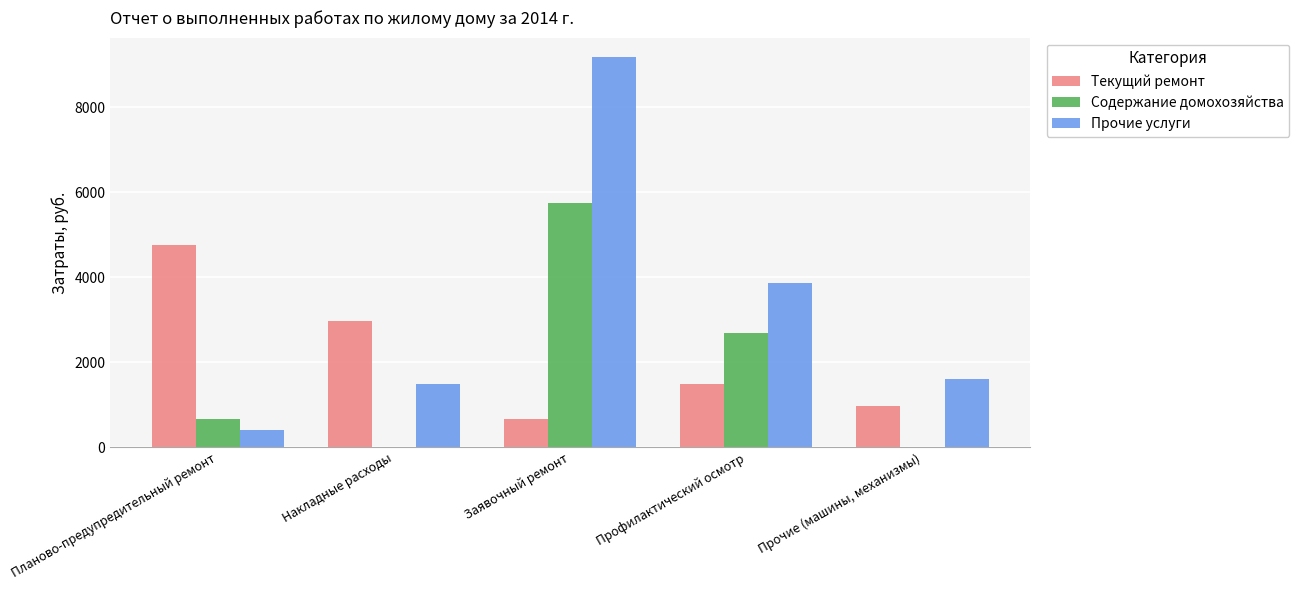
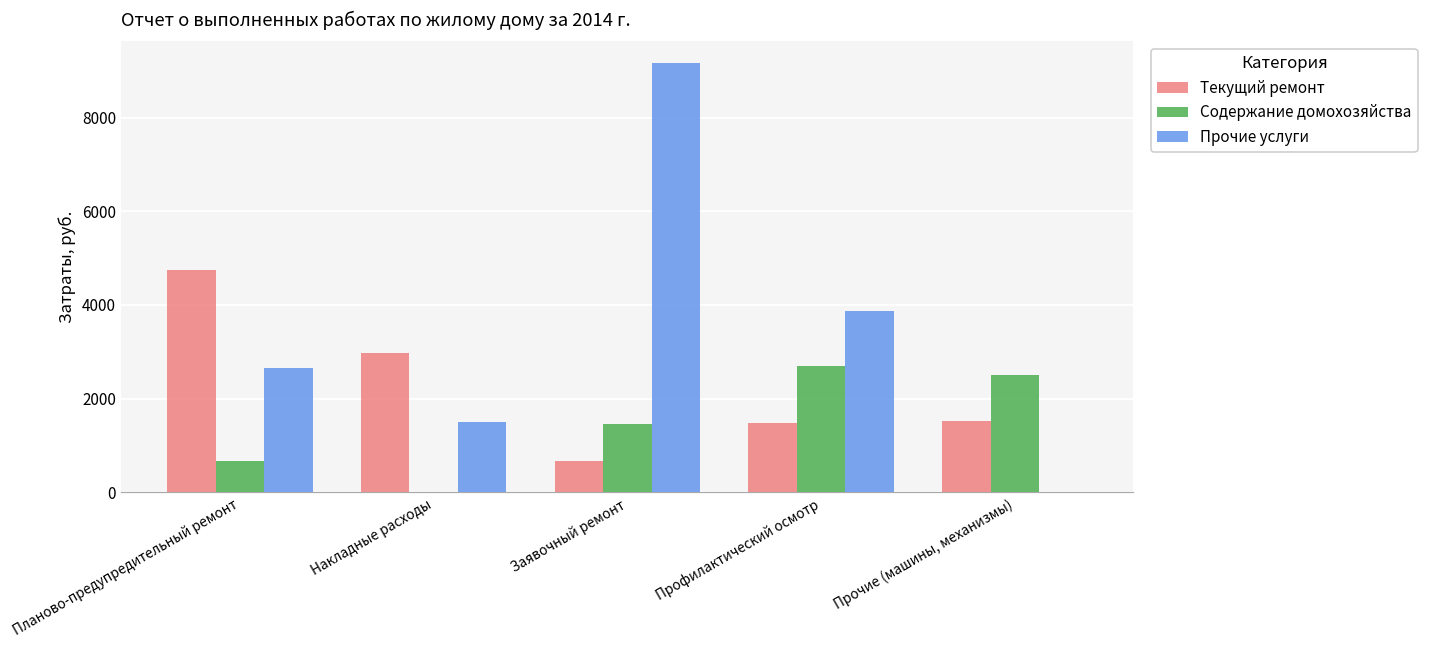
  {
    "Текущий ремонт": {
      "Планово-предупредительный ремонт": 4700,
      "Накладные расходы": 3000,
      "Заявочный ремонт": 700,
      "Профилактический осмотр": 1500,
-     "Прочие (машины, механизмы)": 1000
+     "Прочие (машины, механизмы)": 1500
    },
    "Содержание домохозяйства": {
      "Планово-предупредительный ремонт": 700,
      "Накладные расходы": 0,
-     "Заявочный ремонт": 5700,
+     "Заявочный ремонт": 1400,
      "Профилактический осмотр": 2700,
-     "Прочие (машины, механизмы)": 0
+     "Прочие (машины, механизмы)": 2500
    },
    "Прочие услуги": {
-     "Планово-предупредительный ремонт": 400,
+     "Планово-предупредительный ремонт": 2600,
      "Накладные расходы": 1500,
      "Заявочный ремонт": 9200,
      "Профилактический осмотр": 3900,
-     "Прочие (машины, механизмы)": 1600
+     "Прочие (машины, механизмы)": 0
    }
  }
